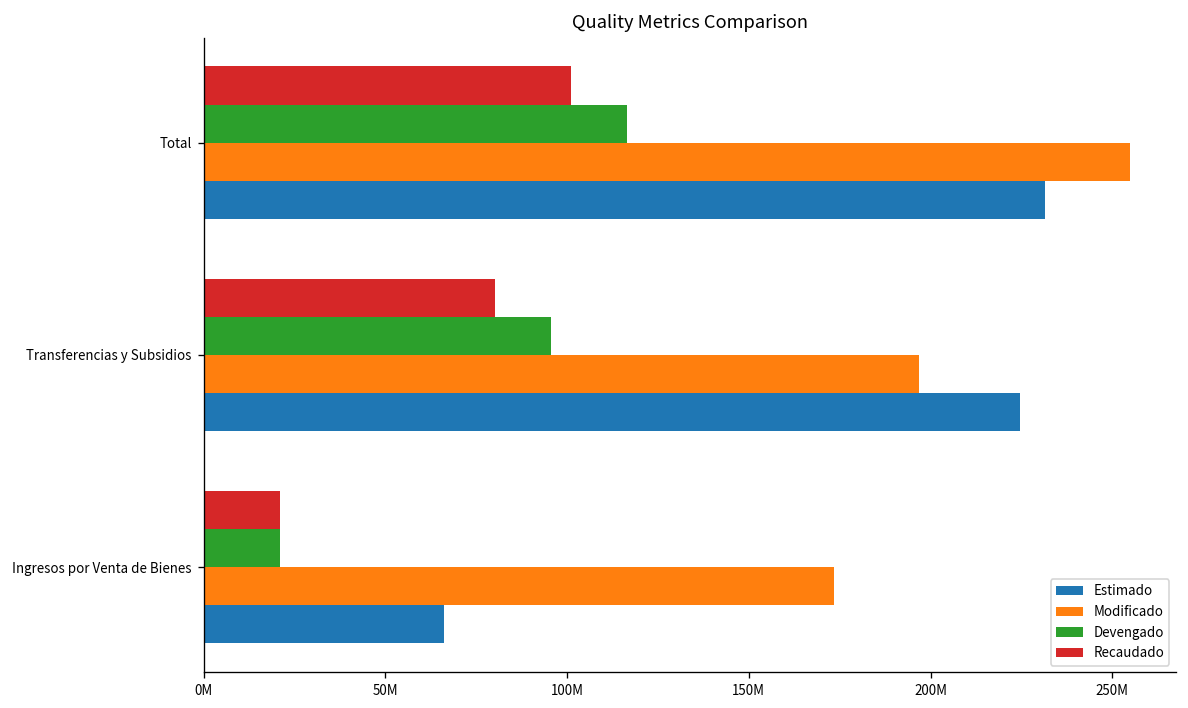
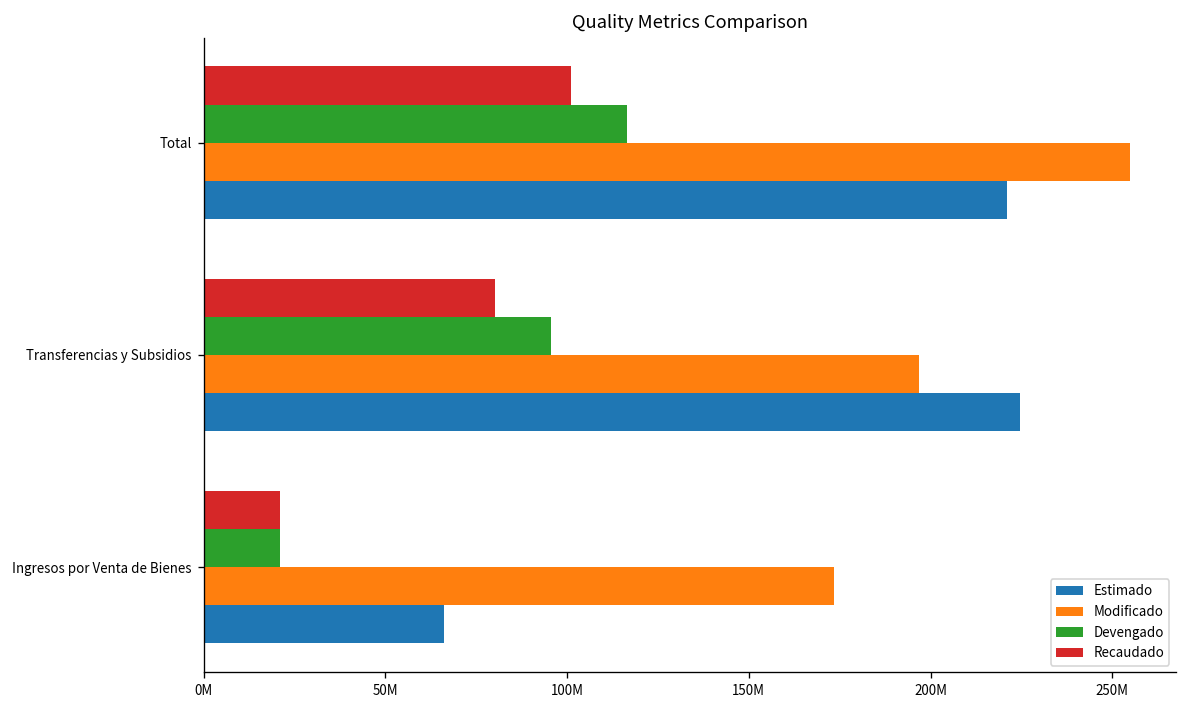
  {
    "Estimado": {
-     "Total": 231000000,
+     "Total": 221000000,
      "Transferencias y Subsidios": 225000000,
      "Ingresos por Venta de Bienes": 66000000
    },
    "Modificado": {
      "Total": 255000000,
      "Transferencias y Subsidios": 197000000,
      "Ingresos por Venta de Bienes": 173000000
    },
    "Devengado": {
      "Total": 117000000,
      "Transferencias y Subsidios": 95000000,
      "Ingresos por Venta de Bienes": 21000000
    },
    "Recaudado": {
      "Total": 101000000,
      "Transferencias y Subsidios": 80000000,
      "Ingresos por Venta de Bienes": 21000000
    }
  }
